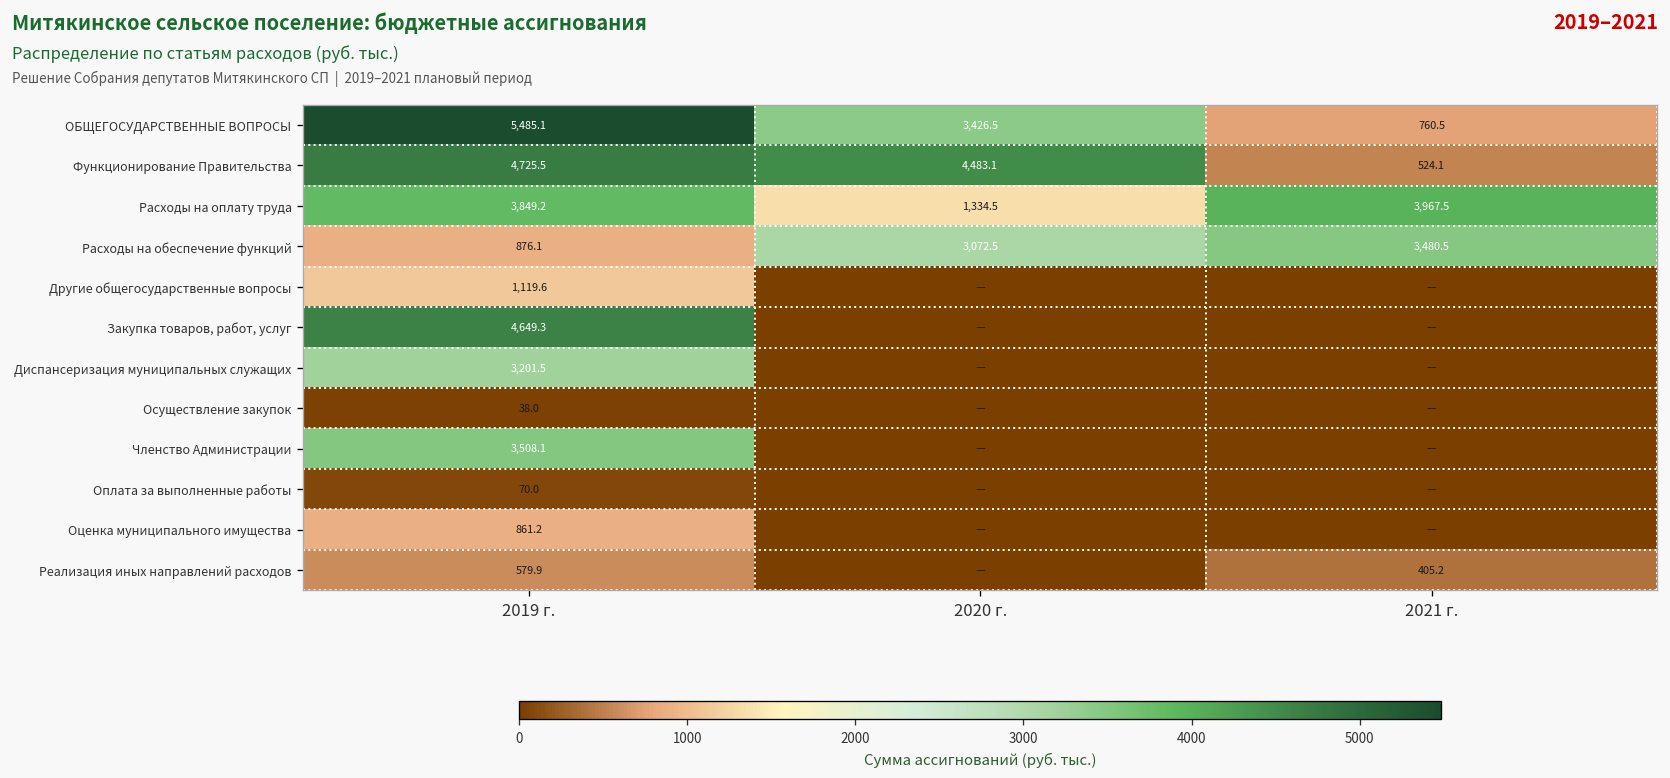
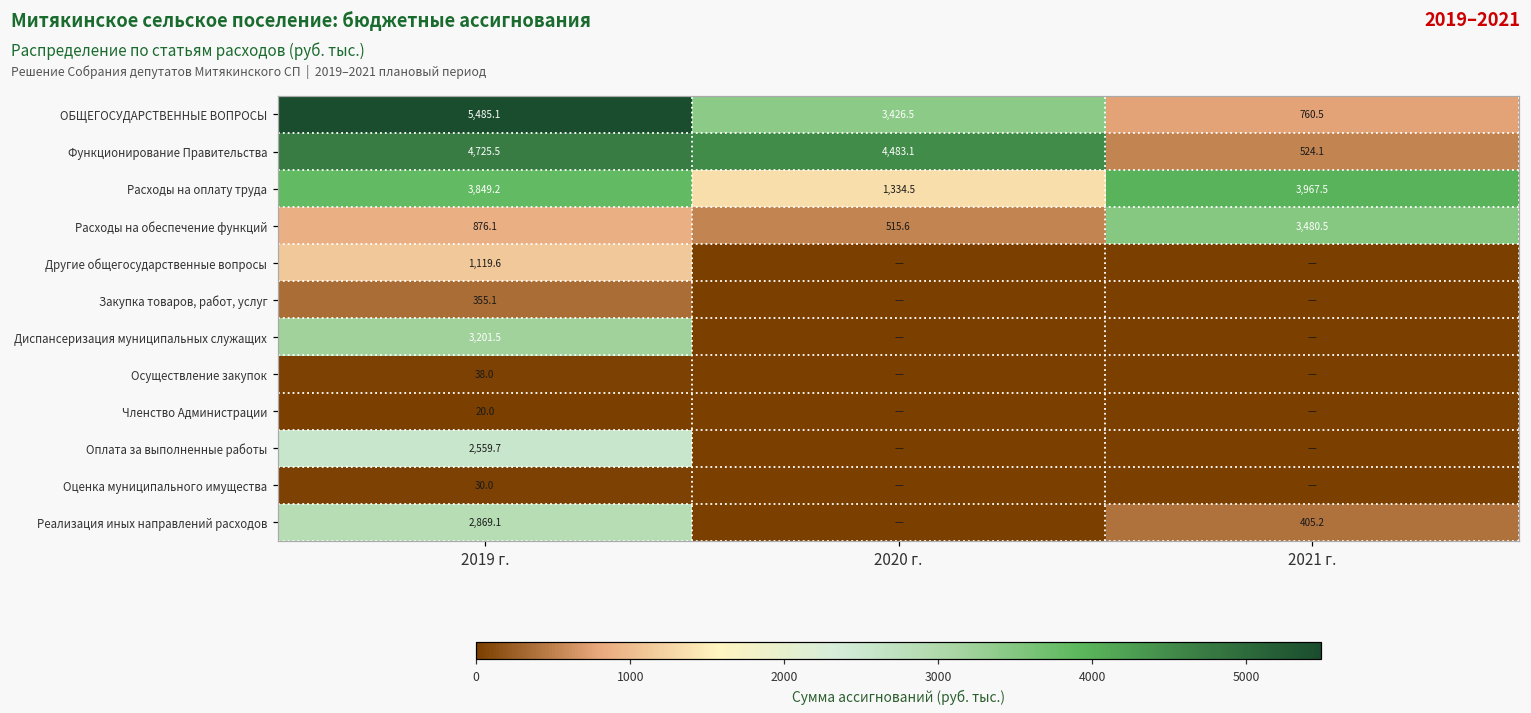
  {
    "ОБЩЕГОСУДАРСТВЕННЫЕ ВОПРОСЫ": {
      "2019 г.": "5,485.1",
      "2020 г.": "3,426.5",
      "2021 г.": "760.5"
    },
    "Функционирование Правительства": {
      "2019 г.": "4,725.5",
      "2020 г.": "4,483.1",
      "2021 г.": "524.1"
    },
    "Расходы на оплату труда": {
      "2019 г.": "3,849.2",
      "2020 г.": "1,334.5",
      "2021 г.": "3,967.5"
    },
    "Расходы на обеспечение функций": {
      "2019 г.": "876.1",
-     "2020 г.": "3,072.5",
+     "2020 г.": "515.6",
      "2021 г.": "3,480.5"
    },
    "Другие общегосударственные вопросы": {
      "2019 г.": "1,119.6"
    },
    "Закупка товаров, работ, услуг": {
-     "2019 г.": "4,649.3"
+     "2019 г.": "355.1"
    },
    "Диспансеризация муниципальных служащих": {
      "2019 г.": "3,201.5"
    },
    "Осуществление закупок": {
      "2019 г.": "38.0"
    },
    "Членство Администрации": {
-     "2019 г.": "3,508.1"
+     "2019 г.": "20.0"
    },
    "Оплата за выполненные работы": {
-     "2019 г.": "70.0"
+     "2019 г.": "2,559.7"
    },
    "Оценка муниципального имущества": {
-     "2019 г.": "861.2"
+     "2019 г.": "30.0"
    },
    "Реализация иных направлений расходов": {
-     "2019 г.": "579.9",
+     "2019 г.": "2,869.1",
      "2021 г.": "405.2"
    }
  }
